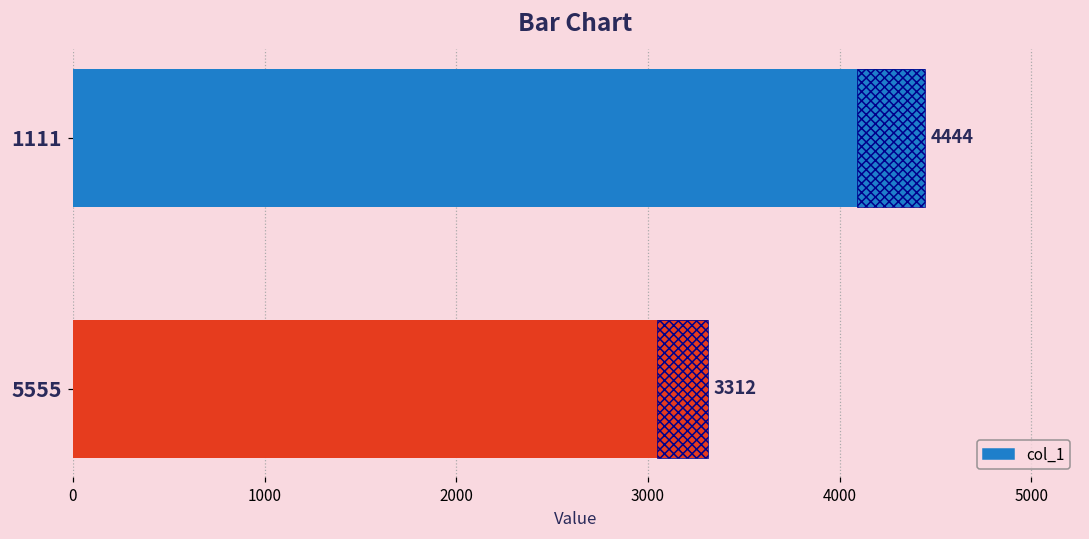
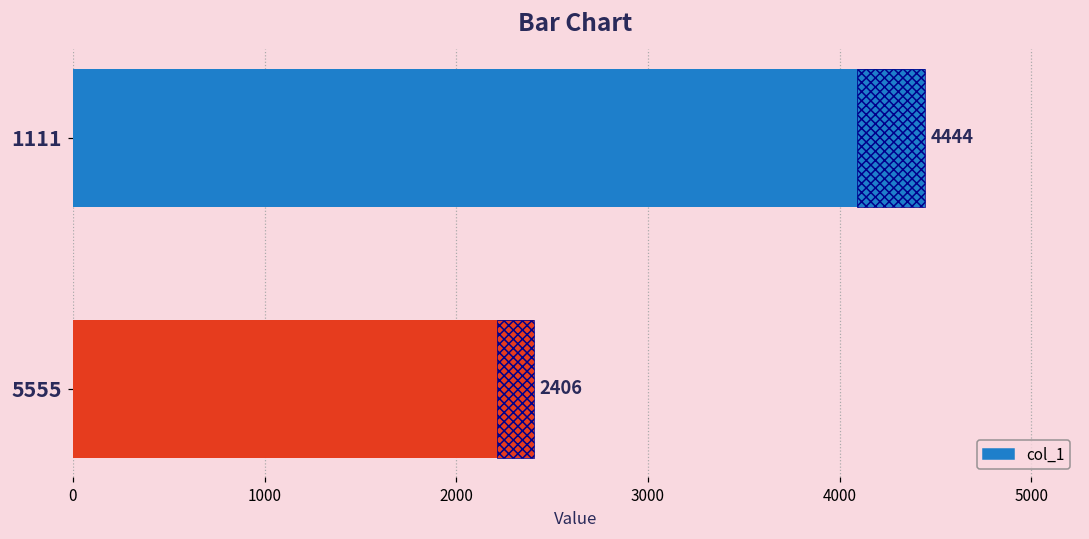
  {
    "1111": 4444,
-   "5555": 3312
+   "5555": 2406
  }
